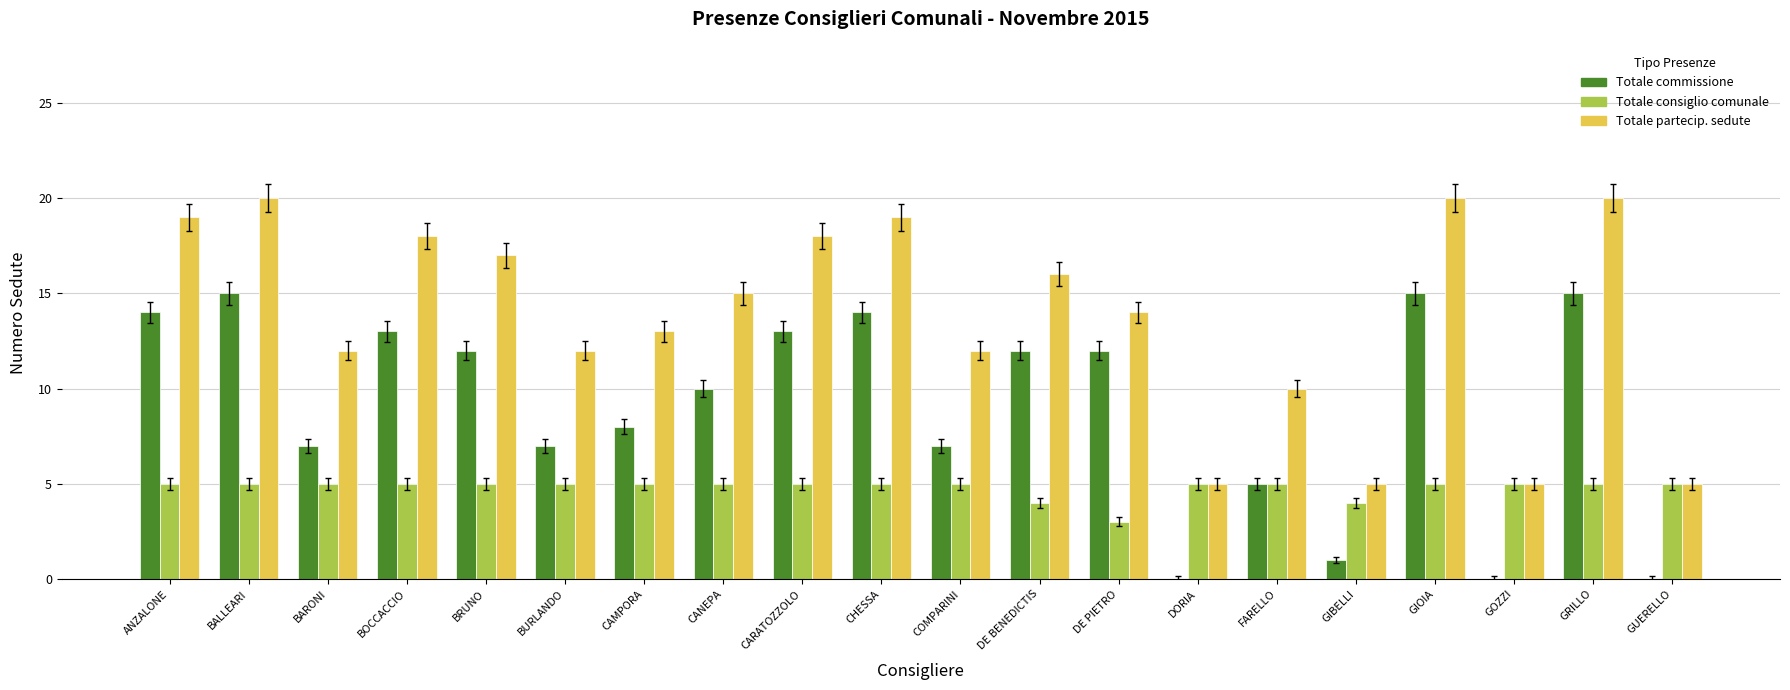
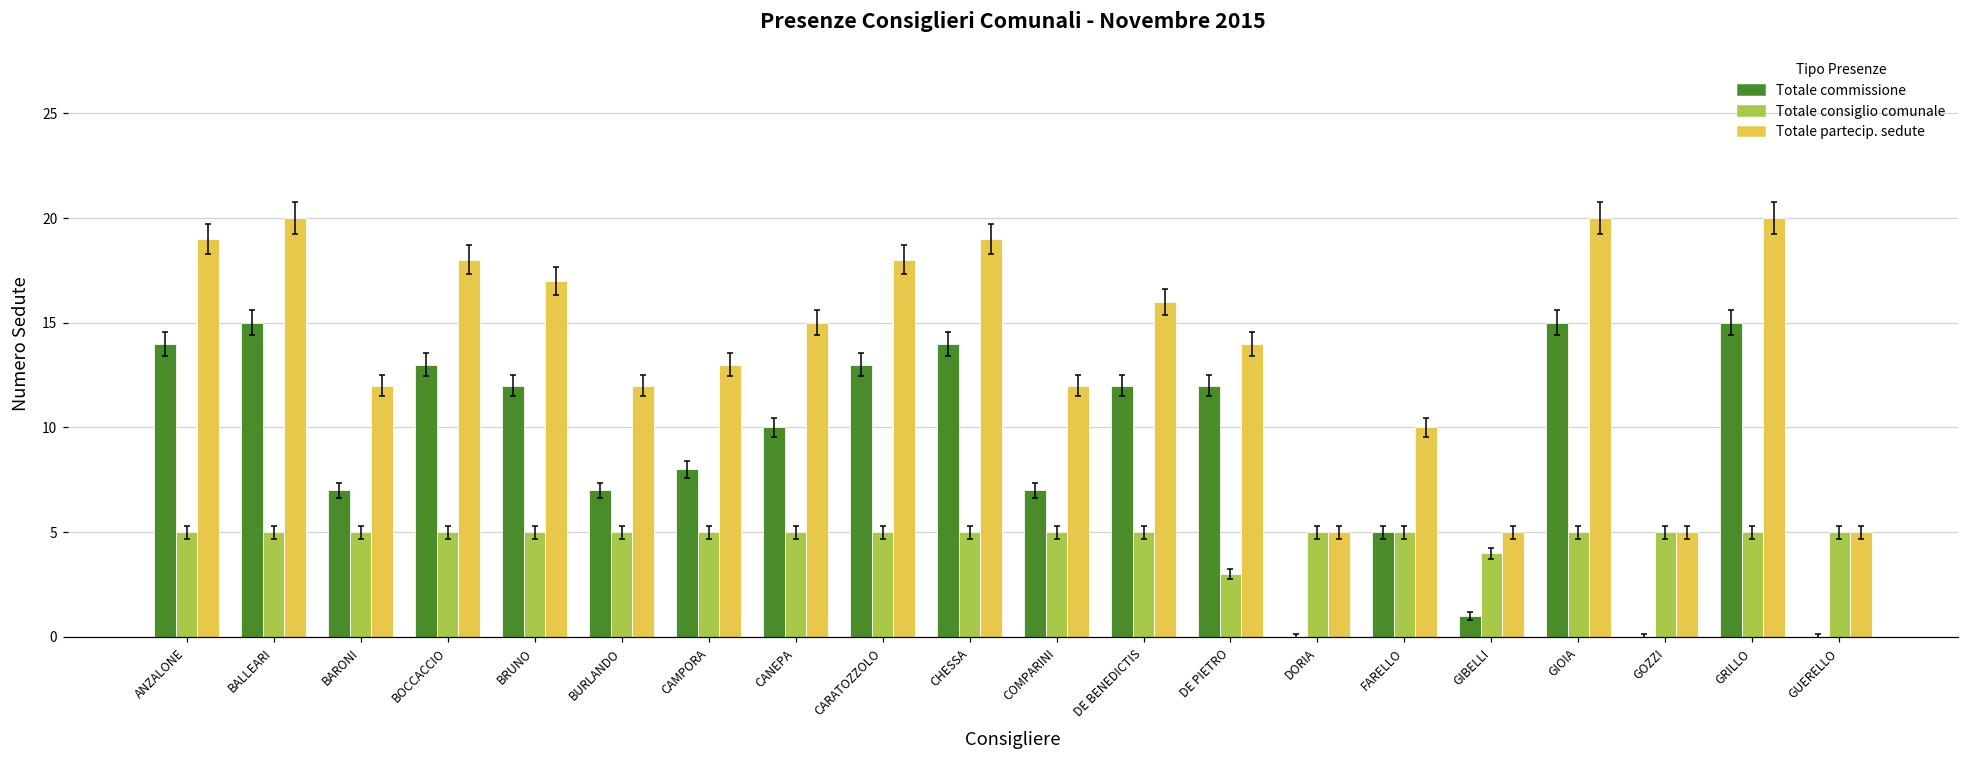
  {
    "Totale commissione": {
      "ANZALONE": 14,
      "BALLEARI": 15,
      "BARONI": 7,
      "BOCCACCIO": 13,
      "BRUNO": 12,
      "BURLANDO": 7,
      "CAMPORA": 8,
      "CANEPA": 10,
      "CARATOZZOLO": 13,
      "CHESSA": 14,
      "COMPARINI": 7,
      "DE BENEDICTIS": 12,
      "DE PIETRO": 12,
      "DORIA": 0,
      "FARELLO": 5,
      "GIBELLI": 1,
      "GIOIA": 15,
      "GOZZI": 0,
      "GRILLO": 15,
      "GUERELLO": 0
    },
    "Totale consiglio comunale": {
      "ANZALONE": 5,
      "BALLEARI": 5,
      "BARONI": 5,
      "BOCCACCIO": 5,
      "BRUNO": 5,
      "BURLANDO": 5,
      "CAMPORA": 5,
      "CANEPA": 5,
      "CARATOZZOLO": 5,
      "CHESSA": 5,
      "COMPARINI": 5,
-     "DE BENEDICTIS": 4,
+     "DE BENEDICTIS": 5,
      "DE PIETRO": 3,
      "DORIA": 5,
      "FARELLO": 5,
      "GIBELLI": 4,
      "GIOIA": 5,
      "GOZZI": 5,
      "GRILLO": 5,
      "GUERELLO": 5
    },
    "Totale partecip. sedute": {
      "ANZALONE": 19,
      "BALLEARI": 20,
      "BARONI": 12,
      "BOCCACCIO": 18,
      "BRUNO": 17,
      "BURLANDO": 12,
      "CAMPORA": 13,
      "CANEPA": 15,
      "CARATOZZOLO": 18,
      "CHESSA": 19,
      "COMPARINI": 12,
      "DE BENEDICTIS": 16,
      "DE PIETRO": 14,
      "DORIA": 5,
      "FARELLO": 10,
      "GIBELLI": 5,
      "GIOIA": 20,
      "GOZZI": 5,
      "GRILLO": 20,
      "GUERELLO": 5
    }
  }
